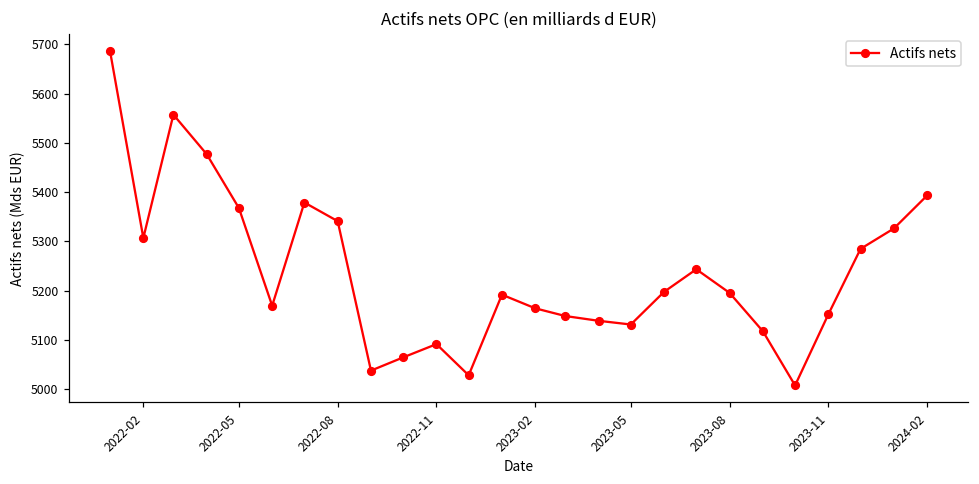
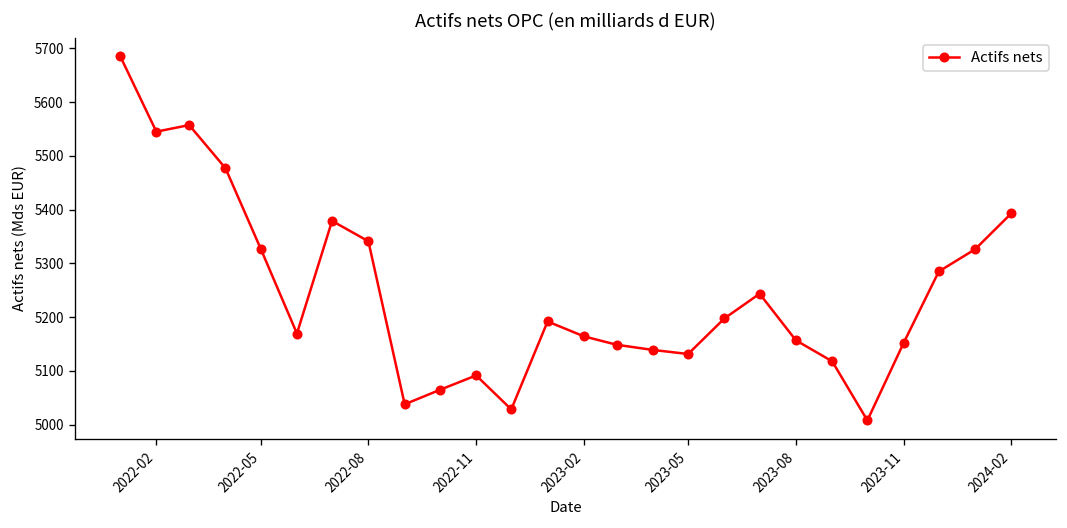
  {
-   "2022-02": 5310,
-   "2022-05": 5370,
+   "2022-02": 5550,
+   "2022-05": 5330,
    "2022-08": 5340,
    "2022-11": 5090,
    "2023-02": 5160,
    "2023-05": 5130,
-   "2023-08": 5200,
+   "2023-08": 5160,
    "2023-11": 5150,
    "2024-02": 5390
  }
